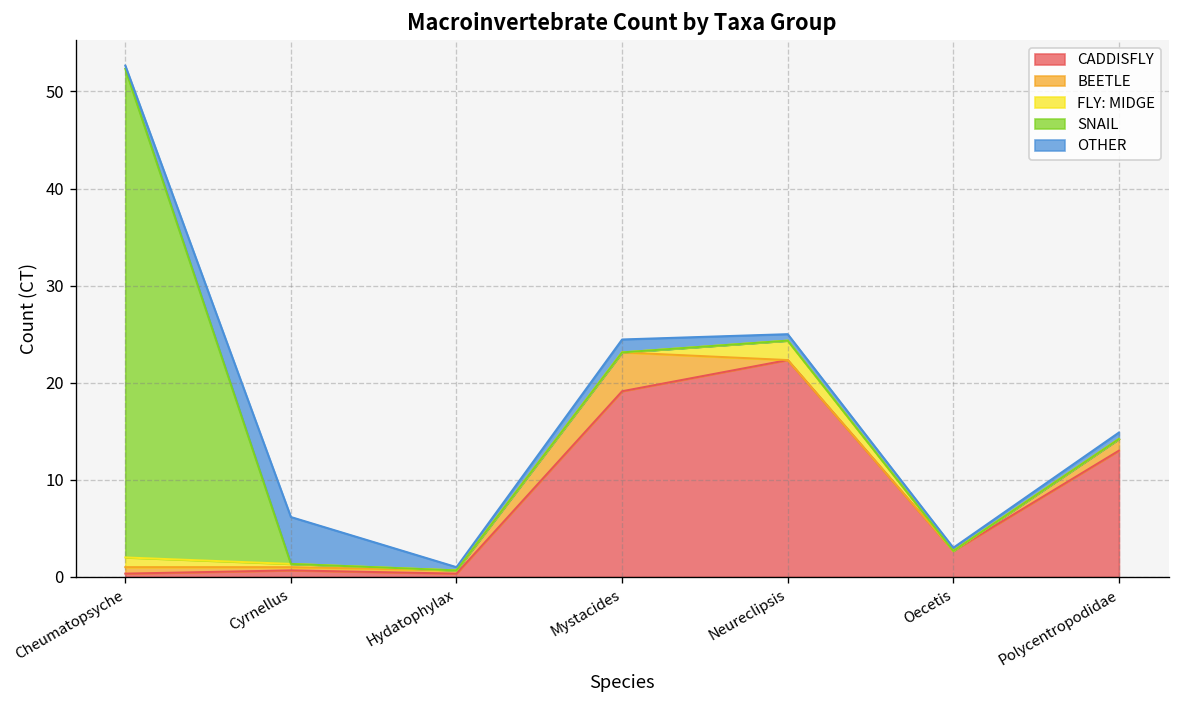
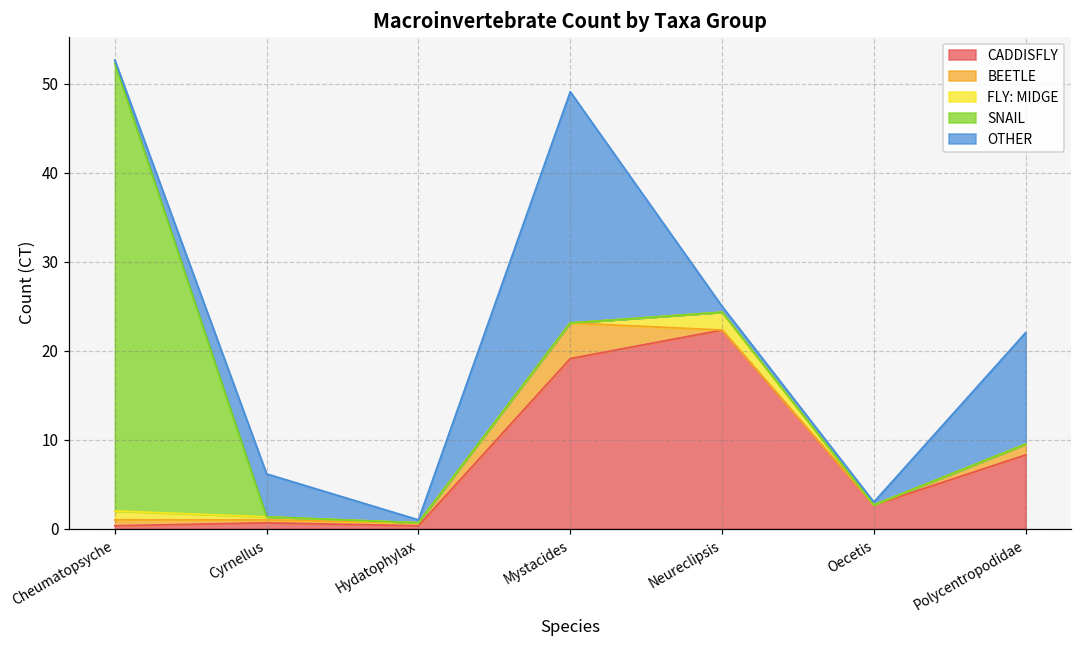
  {
    "CADDISFLY": {
      "Cheumatopsyche": 0,
      "Cyrnellus": 1,
      "Hydatophylax": 0,
      "Mystacides": 19,
-     "Polycentropodidae": 13
+     "Polycentropodidae": 8
    },
    "BEETLE": {
      "Cheumatopsyche": 1,
      "Cyrnellus": 0
    },
    "FLY: MIDGE": {
      "Cheumatopsyche": 1
    },
    "SNAIL": {
      "Cheumatopsyche": 50
    },
    "OTHER": {
      "Cheumatopsyche": 0,
      "Cyrnellus": 5,
      "Hydatophylax": 0,
-     "Mystacides": 1,
+     "Mystacides": 26,
      "Neureclipsis": 1,
      "Oecetis": 0,
-     "Polycentropodidae": 1
+     "Polycentropodidae": 13
    }
  }
